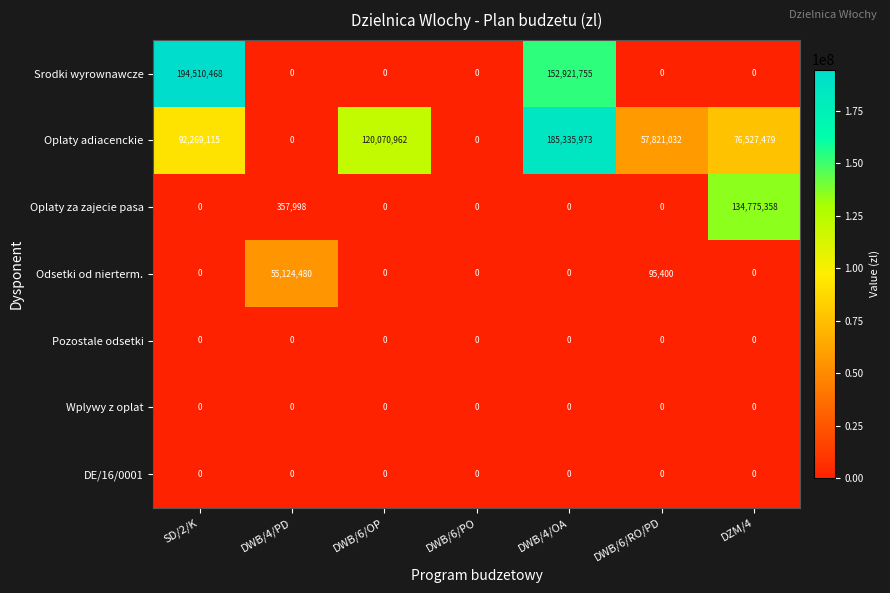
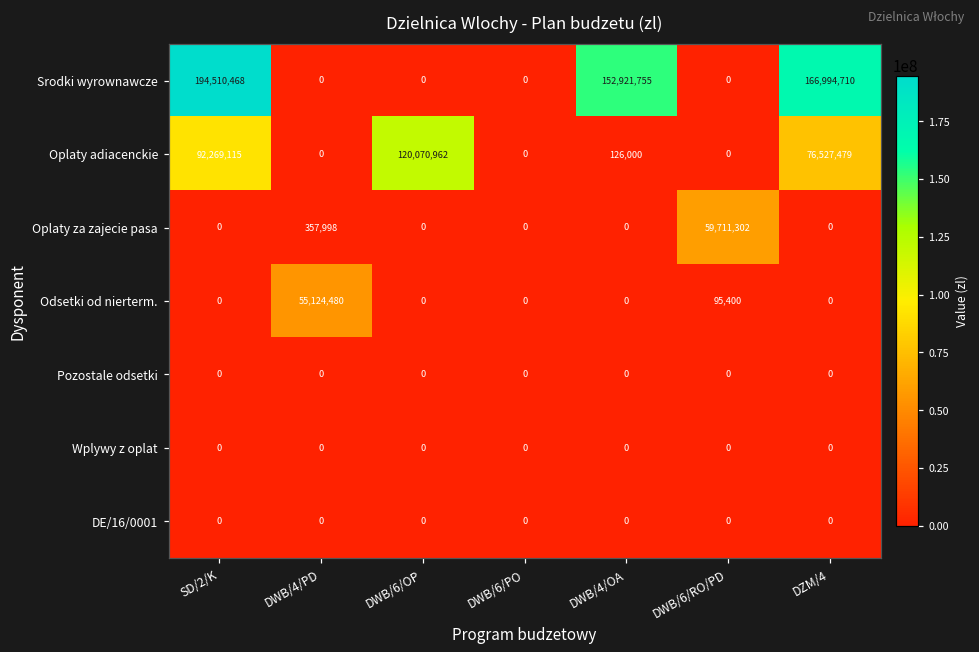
  {
    "Srodki wyrownawcze": {
      "SD/2/K": "194,510,468",
      "DWB/4/PD": "0",
      "DWB/6/OP": "0",
      "DWB/6/PO": "0",
      "DWB/4/OA": "152,921,755",
      "DWB/6/RO/PD": "0",
-     "DZM/4": "0"
+     "DZM/4": "166,994,710"
    },
    "Oplaty adiacenckie": {
      "SD/2/K": "92,269,115",
      "DWB/4/PD": "0",
      "DWB/6/OP": "120,070,962",
      "DWB/6/PO": "0",
-     "DWB/4/OA": "185,335,973",
-     "DWB/6/RO/PD": "57,821,032",
+     "DWB/4/OA": "126,000",
+     "DWB/6/RO/PD": "0",
      "DZM/4": "76,527,479"
    },
    "Oplaty za zajecie pasa": {
      "SD/2/K": "0",
      "DWB/4/PD": "357,998",
      "DWB/6/OP": "0",
      "DWB/6/PO": "0",
      "DWB/4/OA": "0",
-     "DWB/6/RO/PD": "0",
-     "DZM/4": "134,775,358"
+     "DWB/6/RO/PD": "59,711,302",
+     "DZM/4": "0"
    },
    "Odsetki od nierterm.": {
      "SD/2/K": "0",
      "DWB/4/PD": "55,124,480",
      "DWB/6/OP": "0",
      "DWB/6/PO": "0",
      "DWB/4/OA": "0",
      "DWB/6/RO/PD": "95,400",
      "DZM/4": "0"
    },
    "Pozostale odsetki": {
      "SD/2/K": "0",
      "DWB/4/PD": "0",
      "DWB/6/OP": "0",
      "DWB/6/PO": "0",
      "DWB/4/OA": "0",
      "DWB/6/RO/PD": "0",
      "DZM/4": "0"
    },
    "Wplywy z oplat": {
      "SD/2/K": "0",
      "DWB/4/PD": "0",
      "DWB/6/OP": "0",
      "DWB/6/PO": "0",
      "DWB/4/OA": "0",
      "DWB/6/RO/PD": "0",
      "DZM/4": "0"
    },
    "DE/16/0001": {
      "SD/2/K": "0",
      "DWB/4/PD": "0",
      "DWB/6/OP": "0",
      "DWB/6/PO": "0",
      "DWB/4/OA": "0",
      "DWB/6/RO/PD": "0",
      "DZM/4": "0"
    }
  }
